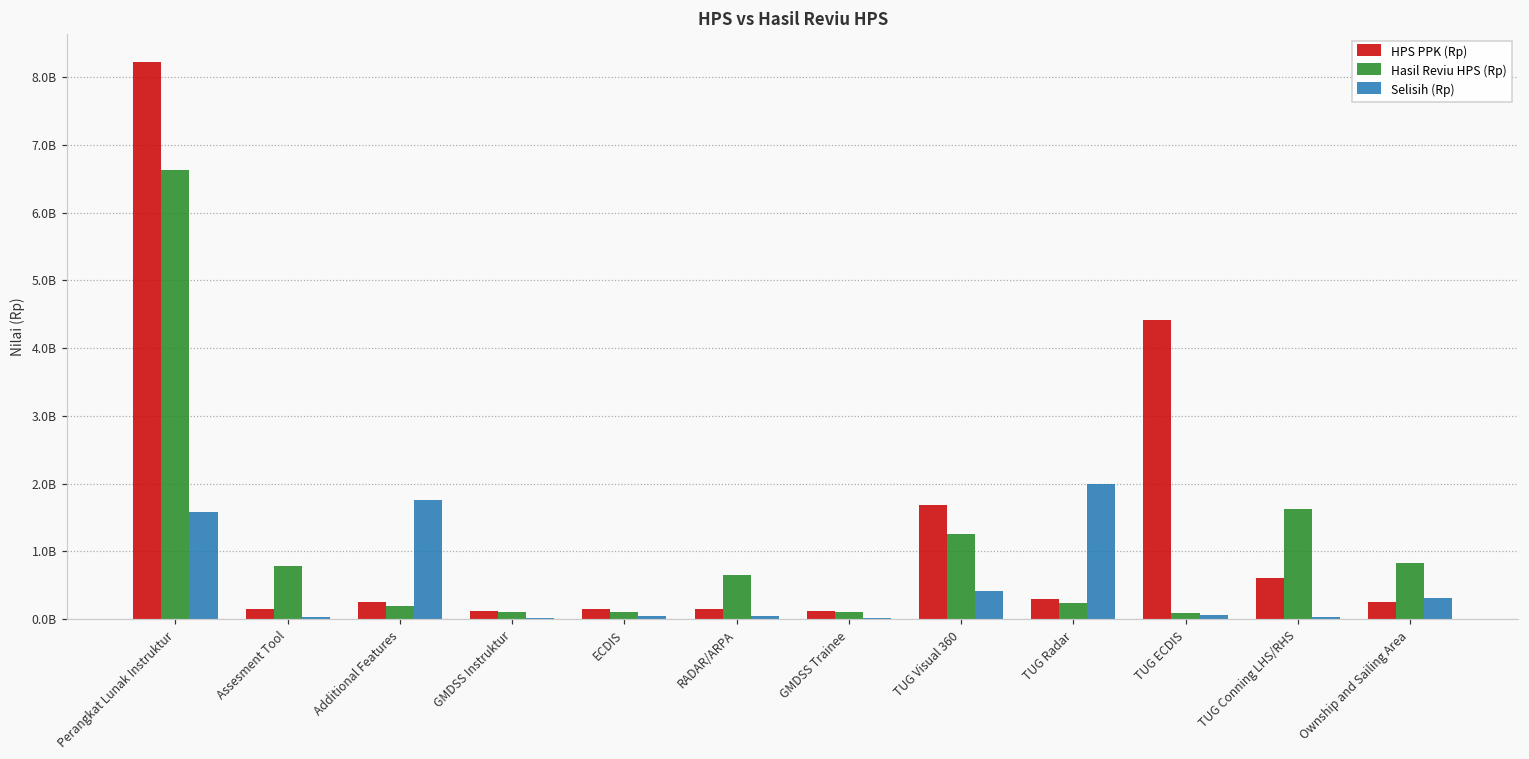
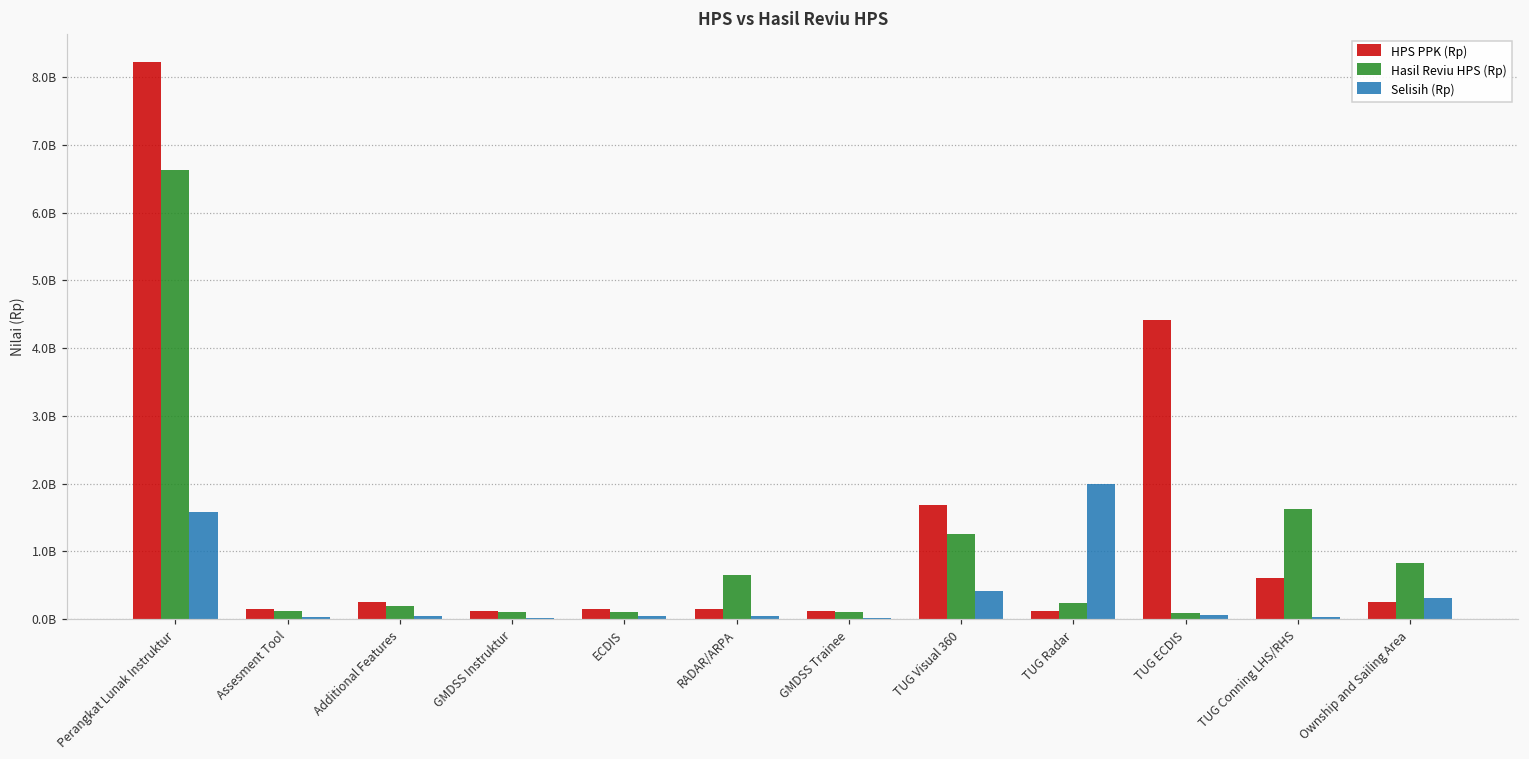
  {
    "HPS PPK (Rp)": {
      "Perangkat Lunak Instruktur": 8200000000,
      "Assesment Tool": 200000000,
      "Additional Features": 300000000,
      "GMDSS Instruktur": 100000000,
      "ECDIS": 200000000,
      "RADAR/ARPA": 200000000,
      "GMDSS Trainee": 100000000,
      "TUG Visual 360": 1700000000,
-     "TUG Radar": 300000000,
+     "TUG Radar": 100000000,
      "TUG ECDIS": 4400000000,
      "TUG Conning LHS/RHS": 600000000,
      "Ownship and Sailing Area": 300000000
    },
    "Hasil Reviu HPS (Rp)": {
      "Perangkat Lunak Instruktur": 6600000000,
-     "Assesment Tool": 800000000,
+     "Assesment Tool": 100000000,
      "Additional Features": 200000000,
      "GMDSS Instruktur": 100000000,
      "ECDIS": 100000000,
      "RADAR/ARPA": 700000000,
      "GMDSS Trainee": 100000000,
      "TUG Visual 360": 1300000000,
      "TUG Radar": 200000000,
      "TUG ECDIS": 100000000,
      "TUG Conning LHS/RHS": 1600000000,
      "Ownship and Sailing Area": 800000000
    },
    "Selisih (Rp)": {
      "Perangkat Lunak Instruktur": 1600000000,
-     "Additional Features": 1800000000,
+     "Additional Features": 0,
      "ECDIS": 0,
      "RADAR/ARPA": 0,
      "TUG Visual 360": 400000000,
      "TUG Radar": 2000000000,
      "TUG ECDIS": 100000000,
      "Ownship and Sailing Area": 300000000
    }
  }
